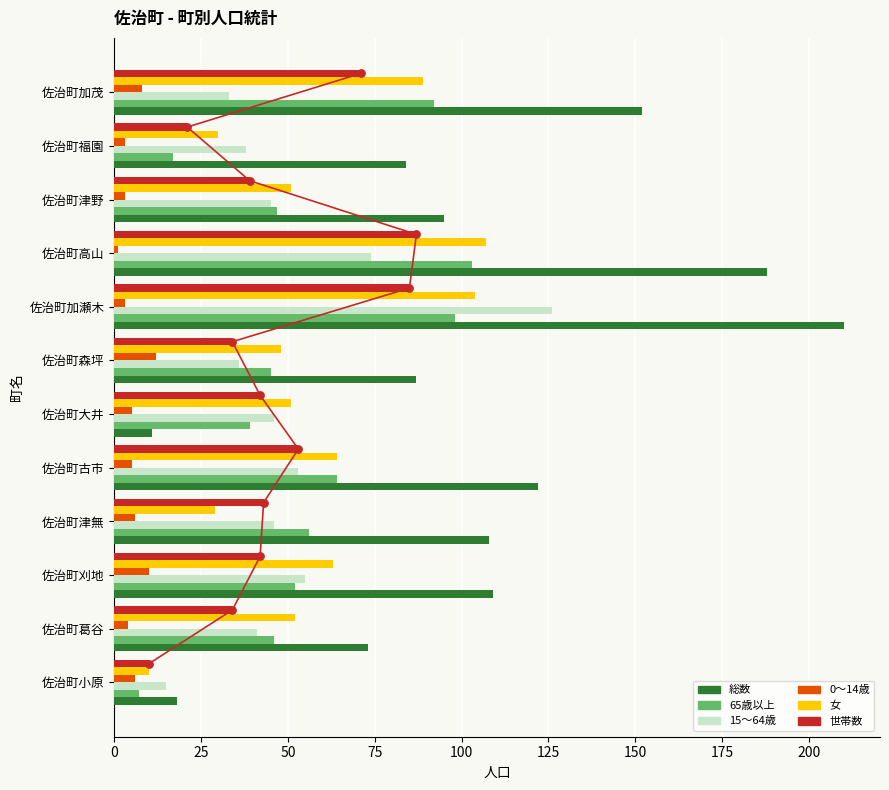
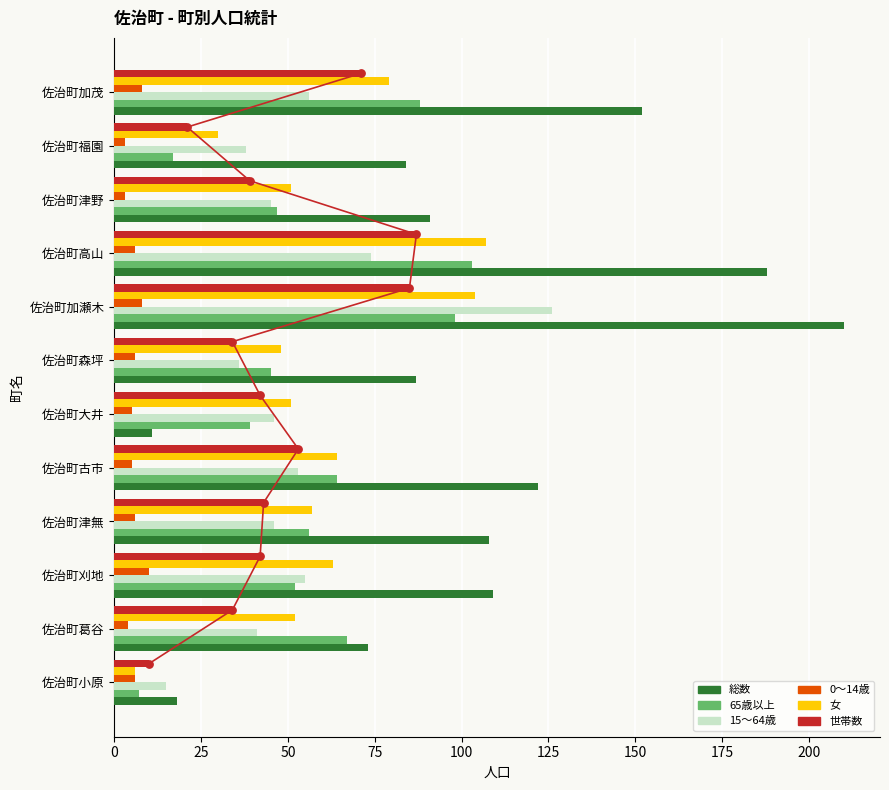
  {
    "総数": {
      "佐治町加茂": 152,
      "佐治町福園": 84,
-     "佐治町津野": 95,
+     "佐治町津野": 91,
      "佐治町高山": 188,
      "佐治町加瀬木": 210,
      "佐治町森坪": 87,
      "佐治町大井": 11,
      "佐治町古市": 122,
      "佐治町津無": 108,
      "佐治町刈地": 109,
      "佐治町葛谷": 73,
      "佐治町小原": 18
    },
    "65歳以上": {
-     "佐治町加茂": 92,
+     "佐治町加茂": 88,
      "佐治町福園": 17,
      "佐治町津野": 47,
      "佐治町高山": 103,
      "佐治町加瀬木": 98,
      "佐治町森坪": 45,
      "佐治町大井": 39,
      "佐治町古市": 64,
      "佐治町津無": 56,
      "佐治町刈地": 52,
-     "佐治町葛谷": 46,
+     "佐治町葛谷": 67,
      "佐治町小原": 7
    },
    "15〜64歳": {
-     "佐治町加茂": 33,
+     "佐治町加茂": 56,
      "佐治町福園": 38,
      "佐治町津野": 45,
      "佐治町高山": 74,
      "佐治町加瀬木": 126,
      "佐治町森坪": 36,
      "佐治町大井": 46,
      "佐治町古市": 53,
      "佐治町津無": 46,
      "佐治町刈地": 55,
      "佐治町葛谷": 41,
      "佐治町小原": 15
    },
    "0〜14歳": {
      "佐治町加茂": 8,
      "佐治町福園": 3,
      "佐治町津野": 3,
-     "佐治町高山": 1,
-     "佐治町加瀬木": 3,
-     "佐治町森坪": 12,
+     "佐治町高山": 6,
+     "佐治町加瀬木": 8,
+     "佐治町森坪": 6,
      "佐治町大井": 5,
      "佐治町古市": 5,
      "佐治町津無": 6,
      "佐治町刈地": 10,
      "佐治町葛谷": 4,
      "佐治町小原": 6
    },
    "女": {
-     "佐治町加茂": 89,
+     "佐治町加茂": 79,
      "佐治町福園": 30,
      "佐治町津野": 51,
      "佐治町高山": 107,
      "佐治町加瀬木": 104,
      "佐治町森坪": 48,
      "佐治町大井": 51,
      "佐治町古市": 64,
-     "佐治町津無": 29,
+     "佐治町津無": 57,
      "佐治町刈地": 63,
      "佐治町葛谷": 52,
-     "佐治町小原": 10
+     "佐治町小原": 6
    }
  }
